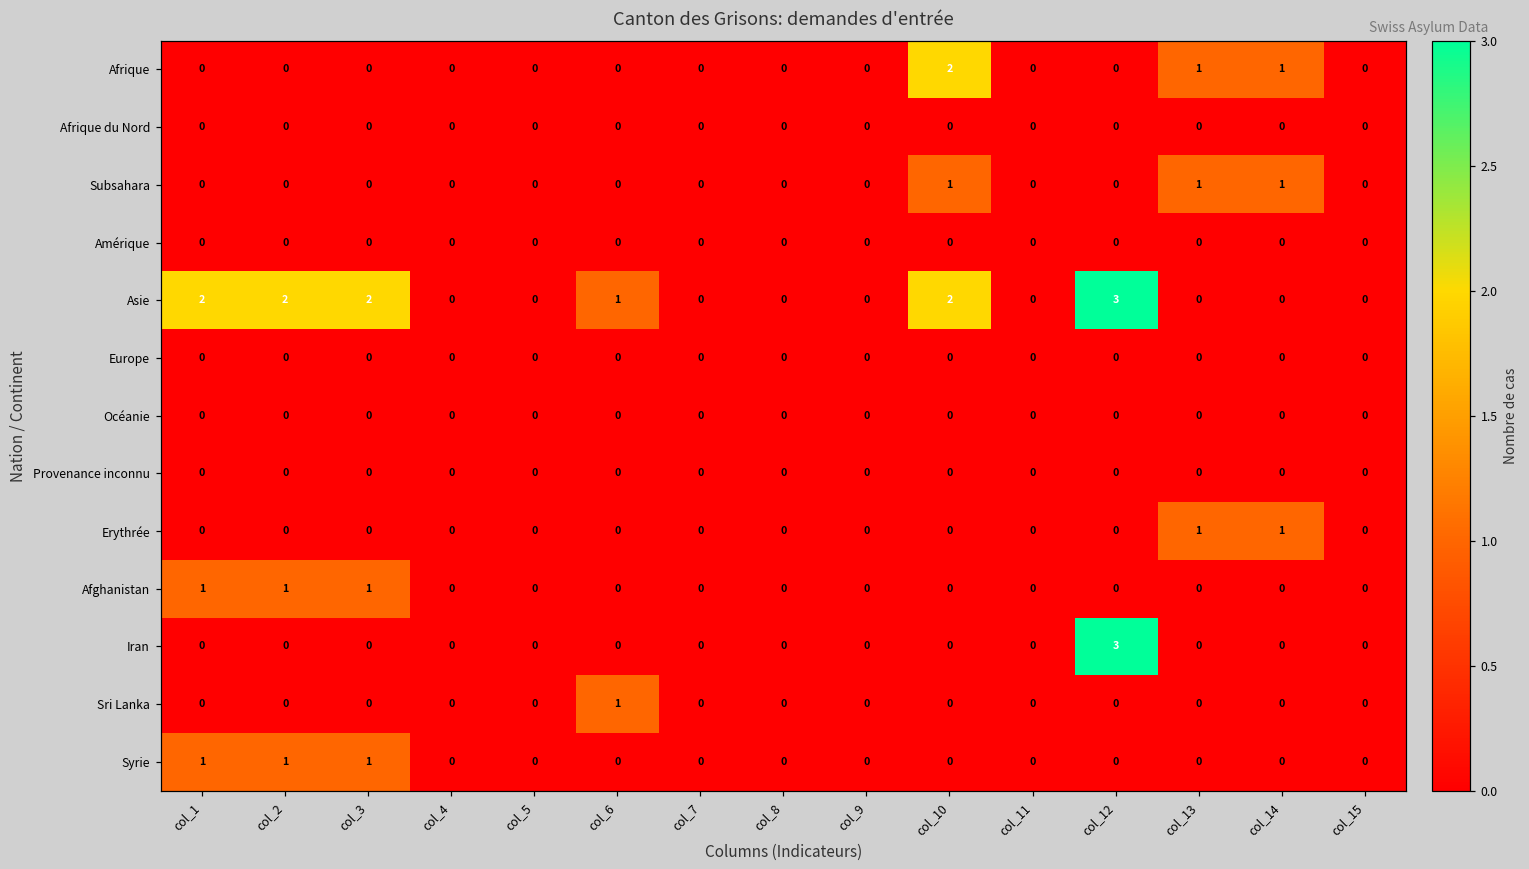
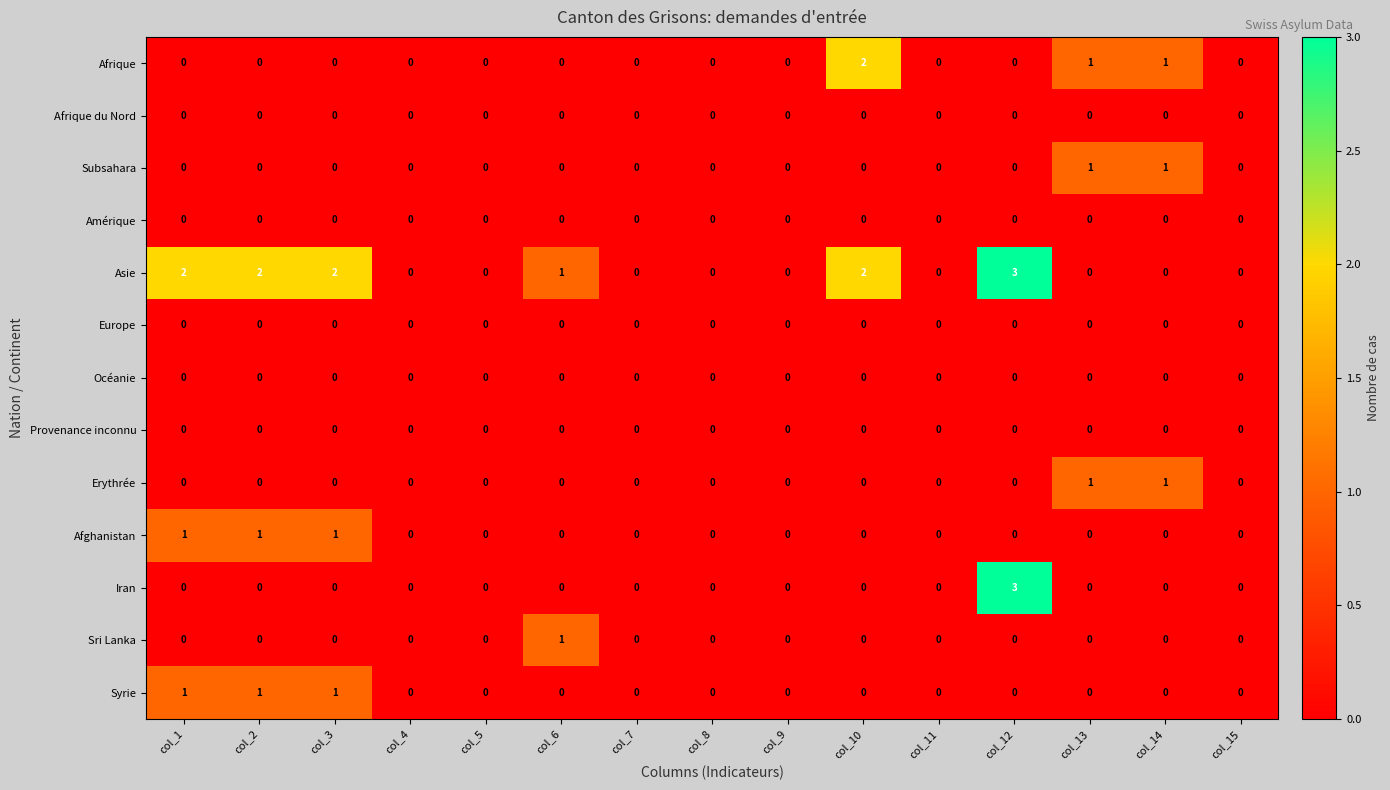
  {
    "Afrique": {
      "col_1": 0,
      "col_2": 0,
      "col_3": 0,
      "col_4": 0,
      "col_5": 0,
      "col_6": 0,
      "col_7": 0,
      "col_8": 0,
      "col_9": 0,
      "col_10": 2,
      "col_11": 0,
      "col_12": 0,
      "col_13": 1,
      "col_14": 1,
      "col_15": 0
    },
    "Afrique du Nord": {
      "col_1": 0,
      "col_2": 0,
      "col_3": 0,
      "col_4": 0,
      "col_5": 0,
      "col_6": 0,
      "col_7": 0,
      "col_8": 0,
      "col_9": 0,
      "col_10": 0,
      "col_11": 0,
      "col_12": 0,
      "col_13": 0,
      "col_14": 0,
      "col_15": 0
    },
    "Subsahara": {
      "col_1": 0,
      "col_2": 0,
      "col_3": 0,
      "col_4": 0,
      "col_5": 0,
      "col_6": 0,
      "col_7": 0,
      "col_8": 0,
      "col_9": 0,
-     "col_10": 1,
+     "col_10": 0,
      "col_11": 0,
      "col_12": 0,
      "col_13": 1,
      "col_14": 1,
      "col_15": 0
    },
    "Amérique": {
      "col_1": 0,
      "col_2": 0,
      "col_3": 0,
      "col_4": 0,
      "col_5": 0,
      "col_6": 0,
      "col_7": 0,
      "col_8": 0,
      "col_9": 0,
      "col_10": 0,
      "col_11": 0,
      "col_12": 0,
      "col_13": 0,
      "col_14": 0,
      "col_15": 0
    },
    "Asie": {
      "col_1": 2,
      "col_2": 2,
      "col_3": 2,
      "col_4": 0,
      "col_5": 0,
      "col_6": 1,
      "col_7": 0,
      "col_8": 0,
      "col_9": 0,
      "col_10": 2,
      "col_11": 0,
      "col_12": 3,
      "col_13": 0,
      "col_14": 0,
      "col_15": 0
    },
    "Europe": {
      "col_1": 0,
      "col_2": 0,
      "col_3": 0,
      "col_4": 0,
      "col_5": 0,
      "col_6": 0,
      "col_7": 0,
      "col_8": 0,
      "col_9": 0,
      "col_10": 0,
      "col_11": 0,
      "col_12": 0,
      "col_13": 0,
      "col_14": 0,
      "col_15": 0
    },
    "Océanie": {
      "col_1": 0,
      "col_2": 0,
      "col_3": 0,
      "col_4": 0,
      "col_5": 0,
      "col_6": 0,
      "col_7": 0,
      "col_8": 0,
      "col_9": 0,
      "col_10": 0,
      "col_11": 0,
      "col_12": 0,
      "col_13": 0,
      "col_14": 0,
      "col_15": 0
    },
    "Provenance inconnu": {
      "col_1": 0,
      "col_2": 0,
      "col_3": 0,
      "col_4": 0,
      "col_5": 0,
      "col_6": 0,
      "col_7": 0,
      "col_8": 0,
      "col_9": 0,
      "col_10": 0,
      "col_11": 0,
      "col_12": 0,
      "col_13": 0,
      "col_14": 0,
      "col_15": 0
    },
    "Erythrée": {
      "col_1": 0,
      "col_2": 0,
      "col_3": 0,
      "col_4": 0,
      "col_5": 0,
      "col_6": 0,
      "col_7": 0,
      "col_8": 0,
      "col_9": 0,
      "col_10": 0,
      "col_11": 0,
      "col_12": 0,
      "col_13": 1,
      "col_14": 1,
      "col_15": 0
    },
    "Afghanistan": {
      "col_1": 1,
      "col_2": 1,
      "col_3": 1,
      "col_4": 0,
      "col_5": 0,
      "col_6": 0,
      "col_7": 0,
      "col_8": 0,
      "col_9": 0,
      "col_10": 0,
      "col_11": 0,
      "col_12": 0,
      "col_13": 0,
      "col_14": 0,
      "col_15": 0
    },
    "Iran": {
      "col_1": 0,
      "col_2": 0,
      "col_3": 0,
      "col_4": 0,
      "col_5": 0,
      "col_6": 0,
      "col_7": 0,
      "col_8": 0,
      "col_9": 0,
      "col_10": 0,
      "col_11": 0,
      "col_12": 3,
      "col_13": 0,
      "col_14": 0,
      "col_15": 0
    },
    "Sri Lanka": {
      "col_1": 0,
      "col_2": 0,
      "col_3": 0,
      "col_4": 0,
      "col_5": 0,
      "col_6": 1,
      "col_7": 0,
      "col_8": 0,
      "col_9": 0,
      "col_10": 0,
      "col_11": 0,
      "col_12": 0,
      "col_13": 0,
      "col_14": 0,
      "col_15": 0
    },
    "Syrie": {
      "col_1": 1,
      "col_2": 1,
      "col_3": 1,
      "col_4": 0,
      "col_5": 0,
      "col_6": 0,
      "col_7": 0,
      "col_8": 0,
      "col_9": 0,
      "col_10": 0,
      "col_11": 0,
      "col_12": 0,
      "col_13": 0,
      "col_14": 0,
      "col_15": 0
    }
  }
